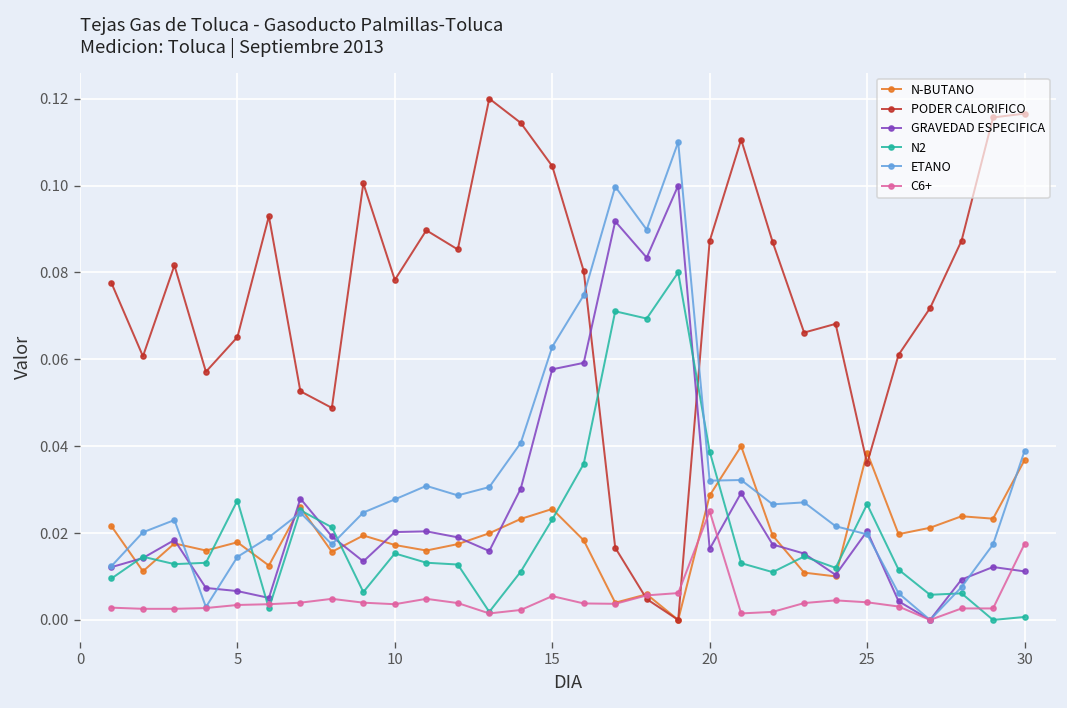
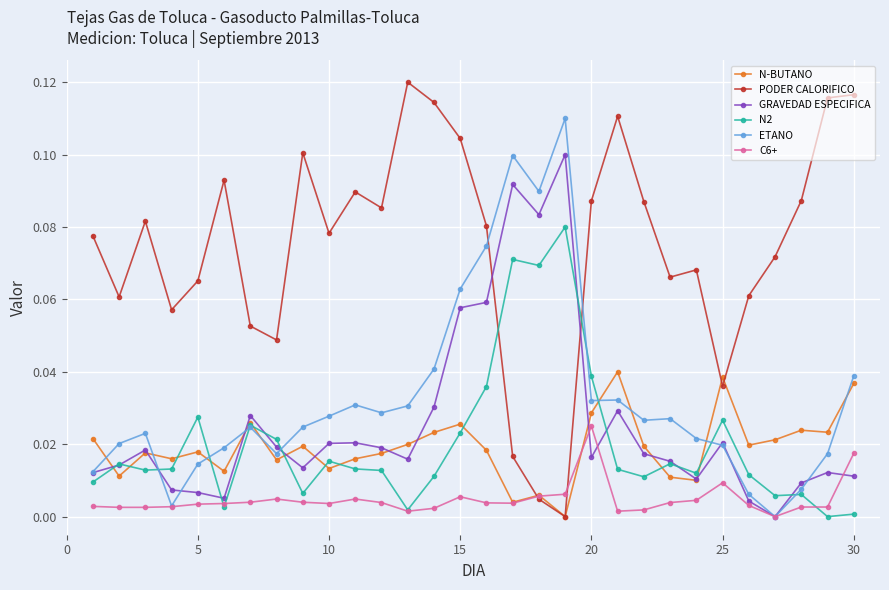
  {
    "N-BUTANO": {
      "5": 0.018,
-     "10": 0.017,
+     "10": 0.013,
      "15": 0.026,
      "20": 0.029,
      "25": 0.039,
      "30": 0.037
    },
    "PODER CALORIFICO": {
      "5": 0.065,
      "10": 0.078,
      "15": 0.104,
      "20": 0.087,
      "25": 0.036
    },
    "GRAVEDAD ESPECIFICA": {
      "5": 0.007,
      "10": 0.020,
      "15": 0.058,
      "20": 0.016,
      "25": 0.020,
      "30": 0.011
    },
    "N2": {
      "5": 0.027,
      "10": 0.015,
      "15": 0.023,
      "20": 0.039,
      "25": 0.027,
      "30": 0.001
    },
    "ETANO": {
      "5": 0.015,
      "10": 0.028,
      "15": 0.063,
      "20": 0.032,
      "25": 0.020,
      "30": 0.039
    },
    "C6+": {
      "5": 0.003,
      "10": 0.004,
      "15": 0.005,
      "20": 0.025,
-     "25": 0.004,
+     "25": 0.009,
      "30": 0.017
    }
  }
